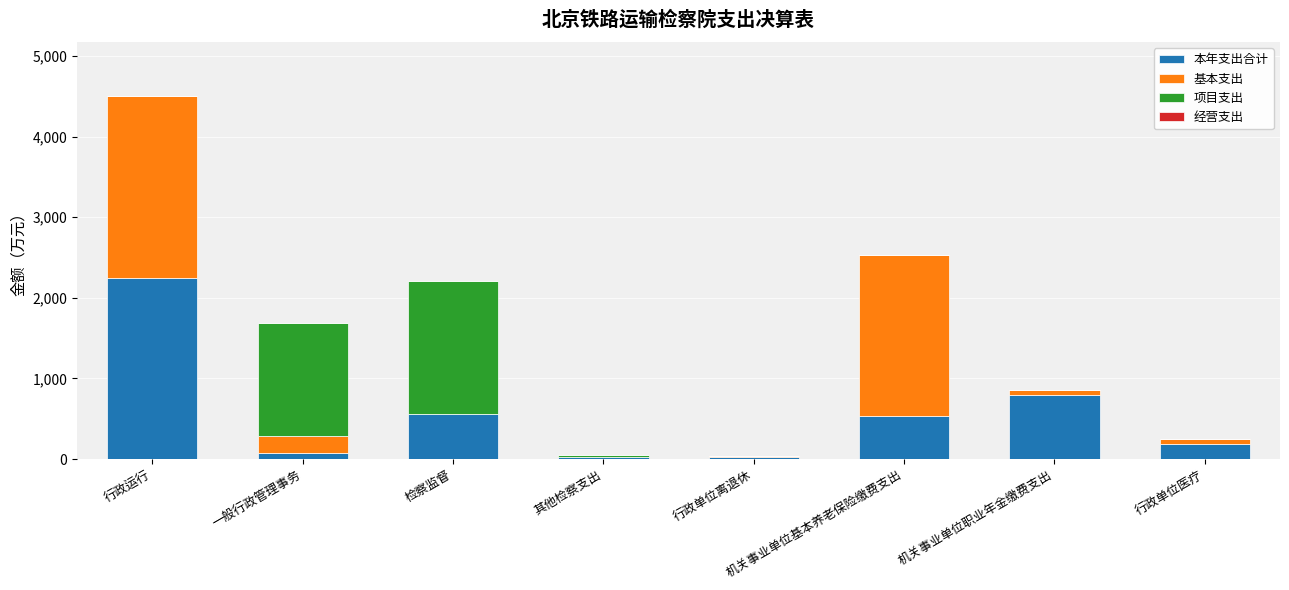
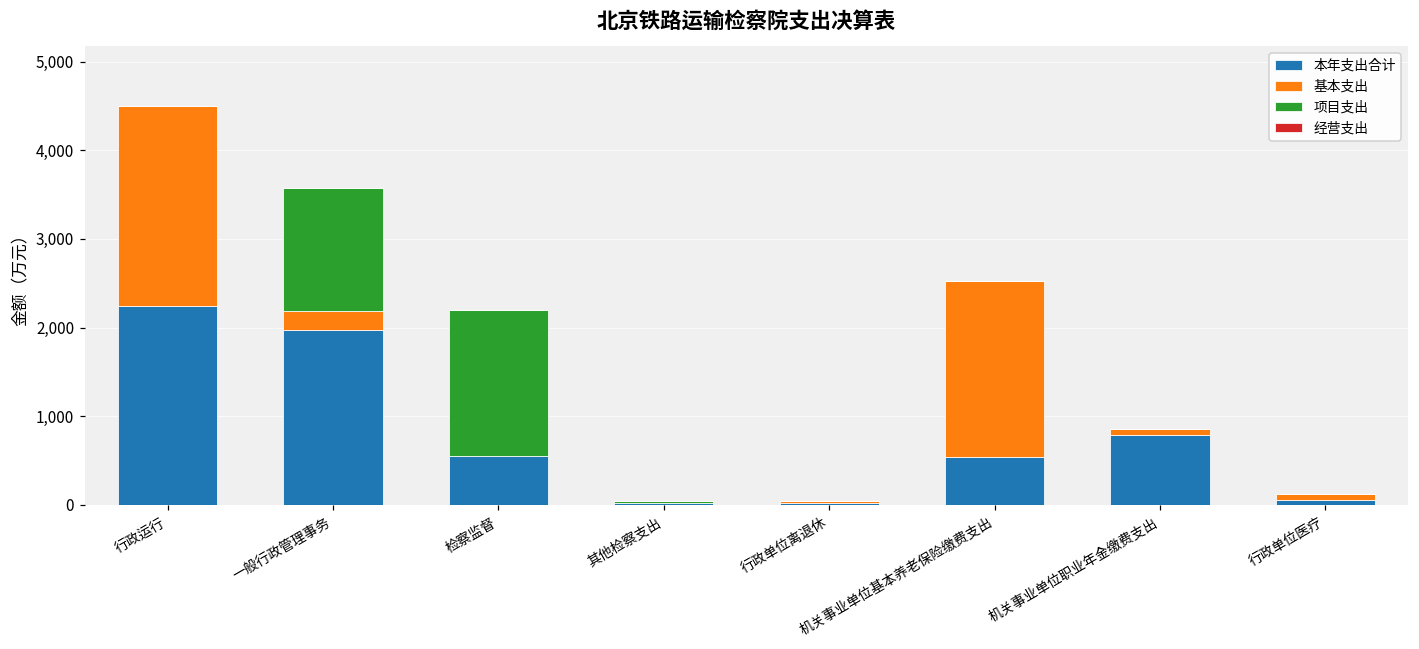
  {
    "本年支出合计": {
      "行政运行": "2,200",
-     "一般行政管理事务": "100",
+     "一般行政管理事务": "2,000",
      "检察监督": "600",
      "机关事业单位基本养老保险缴费支出": "500",
      "机关事业单位职业年金缴费支出": "800",
-     "行政单位医疗": "200"
+     "行政单位医疗": "100"
    },
    "基本支出": {
      "行政运行": "2,200",
      "一般行政管理事务": "200",
      "检察监督": "0",
      "其他检察支出": "0",
      "机关事业单位基本养老保险缴费支出": "2,000",
      "机关事业单位职业年金缴费支出": "100",
      "行政单位医疗": "100"
    },
    "经营支出": {
      "行政运行": "0",
      "其他检察支出": "0",
      "行政单位离退休": "0",
      "机关事业单位基本养老保险缴费支出": "0",
      "机关事业单位职业年金缴费支出": "0",
      "行政单位医疗": "0"
    }
  }
